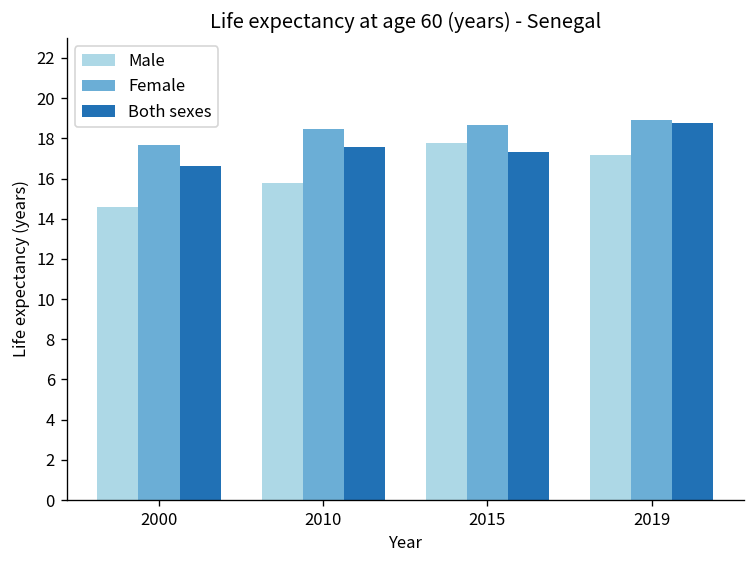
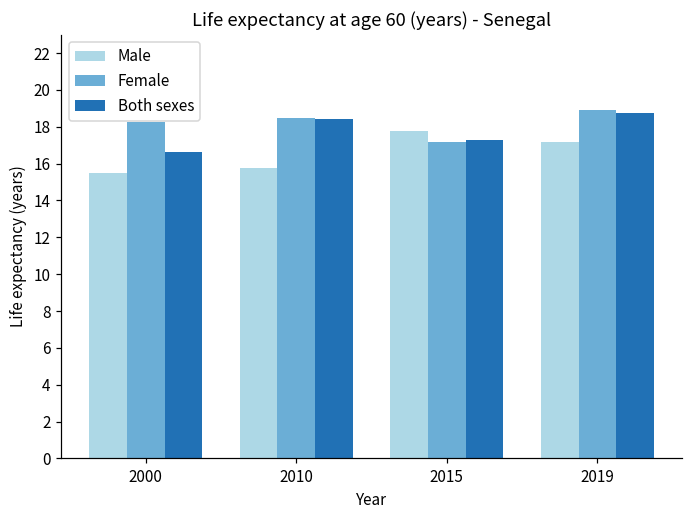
  {
    "Male": {
-     "2000": 14.6,
+     "2000": 15.5,
      "2010": 15.8,
      "2015": 17.8,
      "2019": 17.2
    },
    "Female": {
-     "2000": 17.6,
+     "2000": 18.2,
      "2010": 18.5,
-     "2015": 18.7,
+     "2015": 17.2,
      "2019": 18.9
    },
    "Both sexes": {
      "2000": 16.6,
-     "2010": 17.6,
+     "2010": 18.4,
      "2015": 17.3,
      "2019": 18.7
    }
  }
